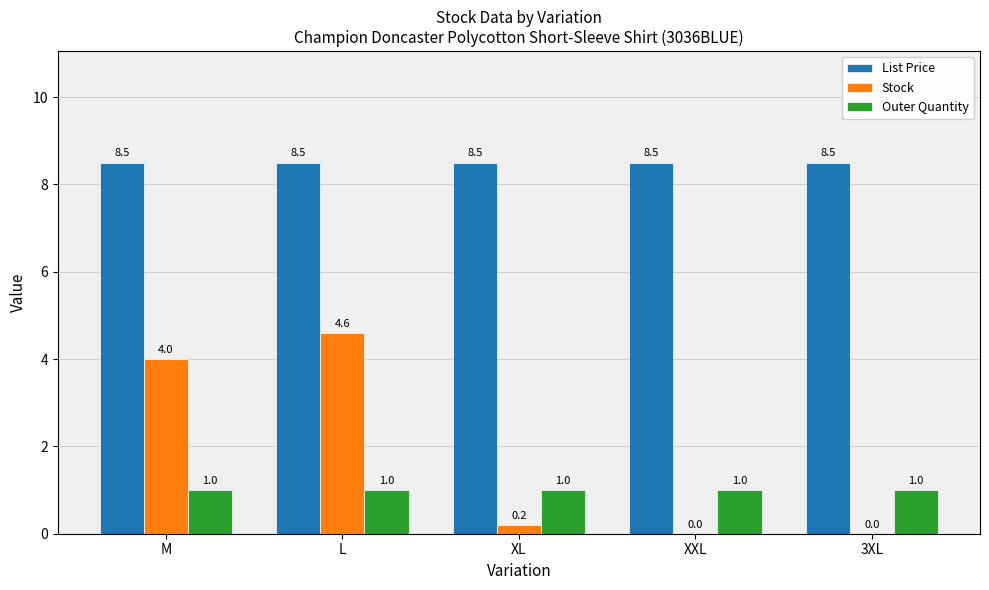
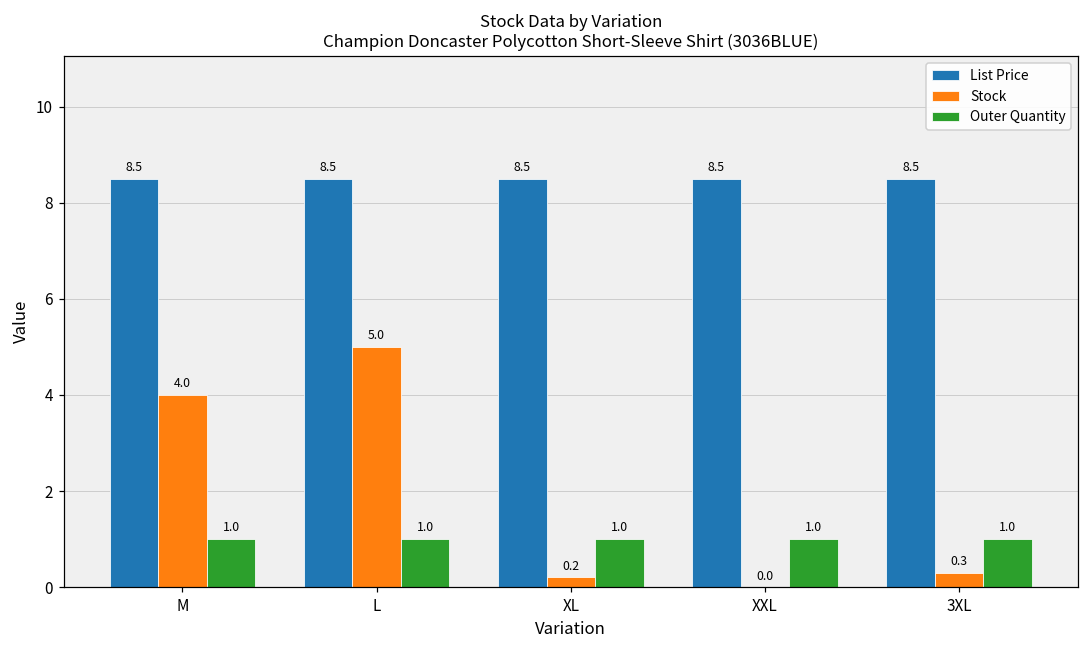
  {
    "List Price": {
      "M": 8.5,
      "L": 8.5,
      "XL": 8.5,
      "XXL": 8.5,
      "3XL": 8.5
    },
    "Stock": {
      "M": 4.0,
-     "L": 4.6,
+     "L": 5.0,
      "XL": 0.2,
      "XXL": 0.0,
-     "3XL": 0.0
+     "3XL": 0.3
    },
    "Outer Quantity": {
      "M": 1.0,
      "L": 1.0,
      "XL": 1.0,
      "XXL": 1.0,
      "3XL": 1.0
    }
  }
